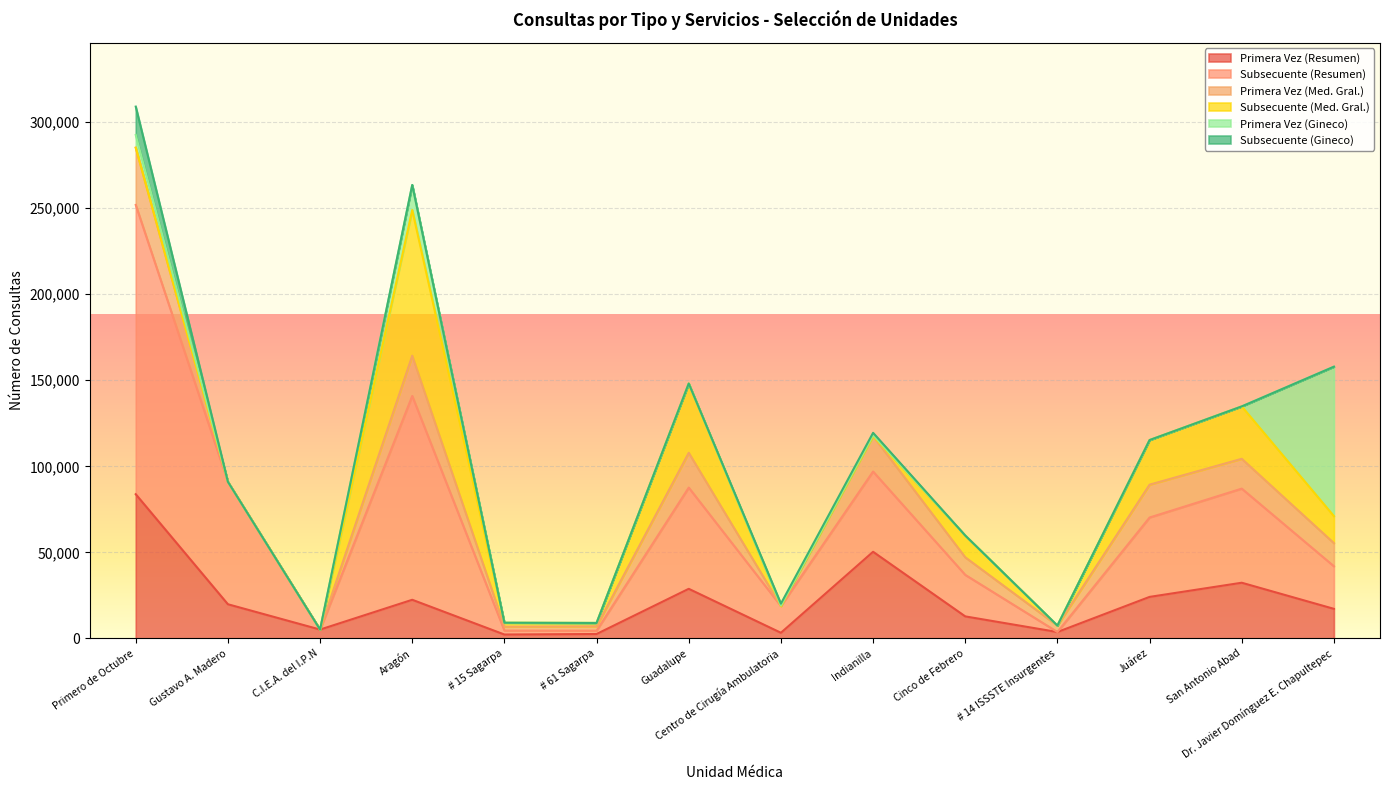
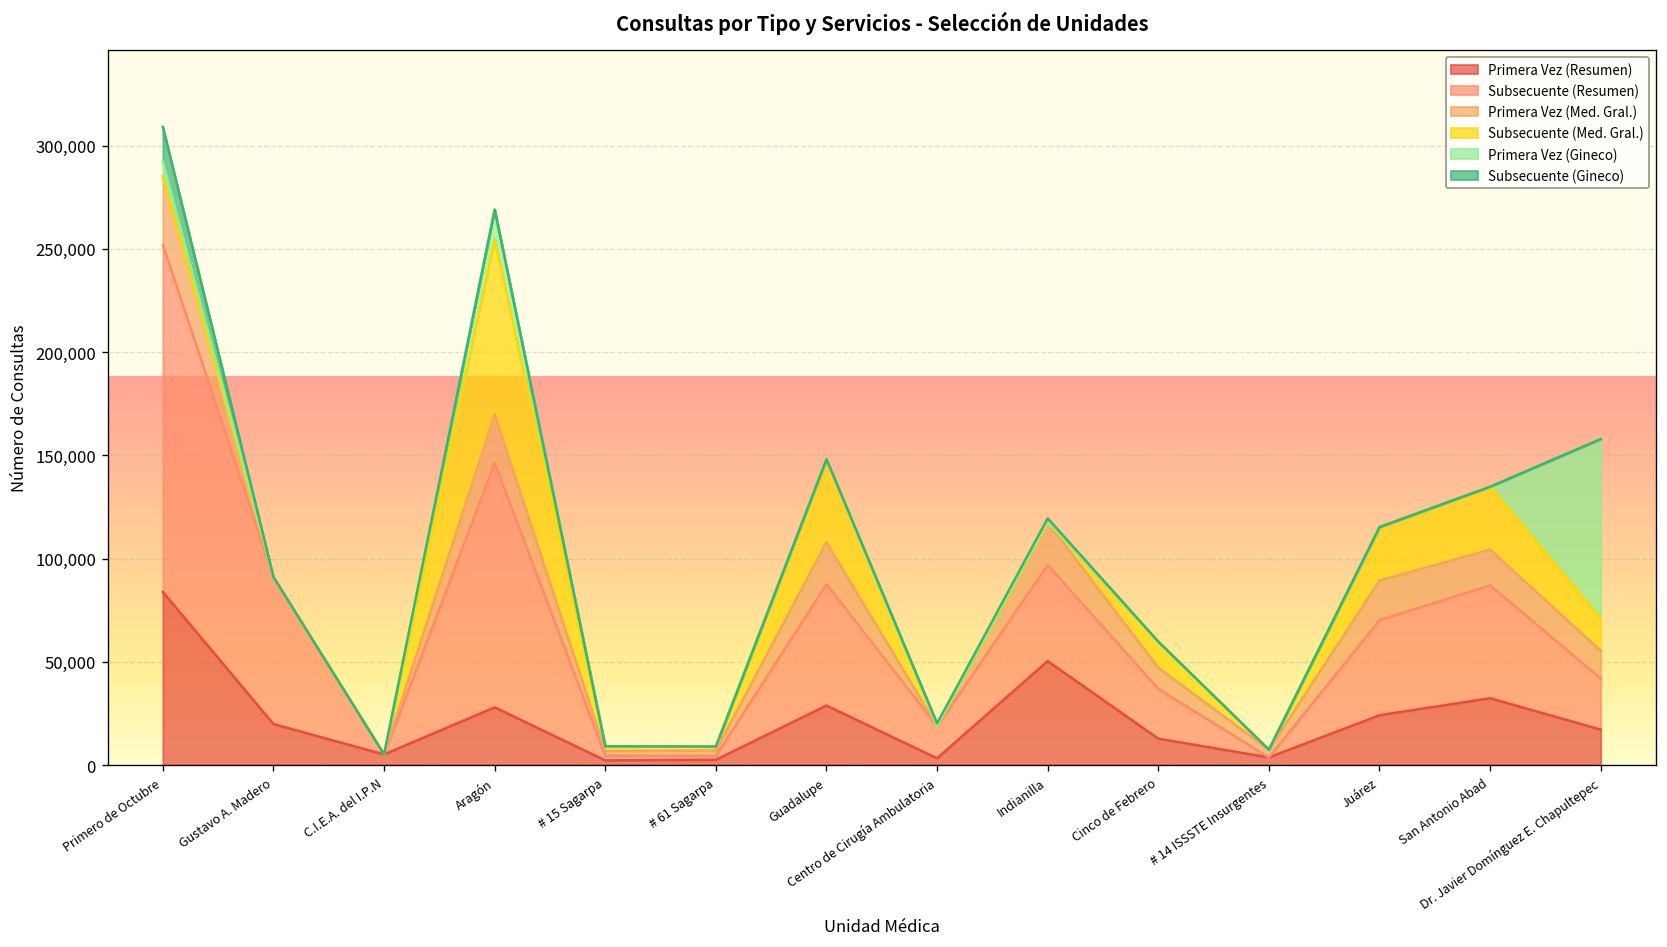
  {
    "Primera Vez (Resumen)": {
      "Primero de Octubre": "84,000",
      "Gustavo A. Madero": "20,000",
-     "Aragón": "22,000",
+     "Aragón": "28,000",
      "# 15 Sagarpa": "2,000",
      "# 61 Sagarpa": "3,000",
      "Guadalupe": "29,000",
      "Centro de Cirugía Ambulatoria": "3,000",
      "Indianilla": "50,000",
      "Cinco de Febrero": "13,000",
      "Juárez": "24,000",
      "San Antonio Abad": "32,000",
      "Dr. Javier Domínguez E. Chapultepec": "17,000"
    },
    "Subsecuente (Med. Gral.)": {
      "Aragón": "85,000",
      "Dr. Javier Domínguez E. Chapultepec": "16,000"
    },
    "Primera Vez (Gineco)": {
      "Primero de Octubre": "7,000"
    },
    "Subsecuente (Gineco)": {
      "Primero de Octubre": "16,000"
    }
  }
